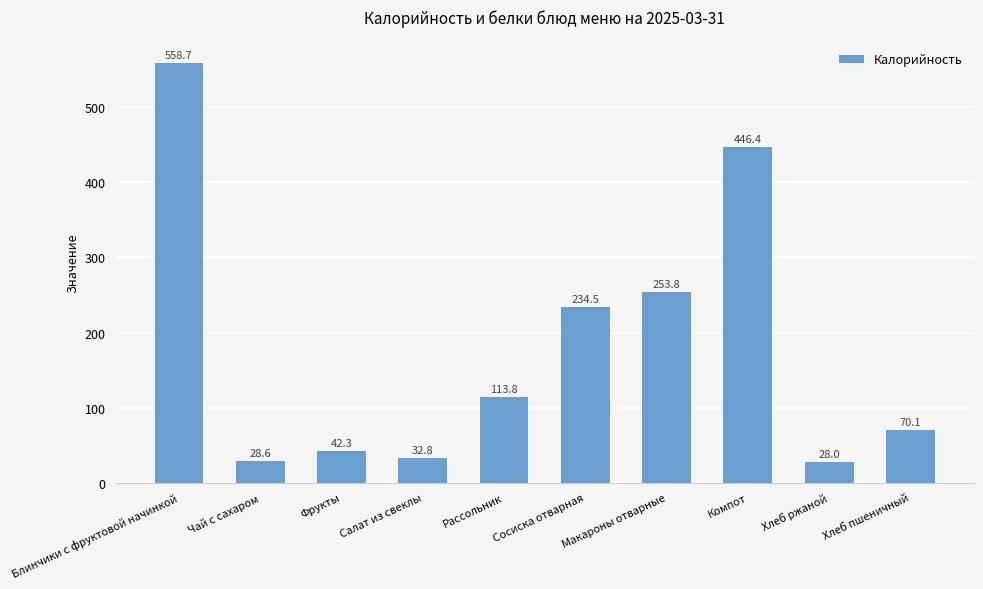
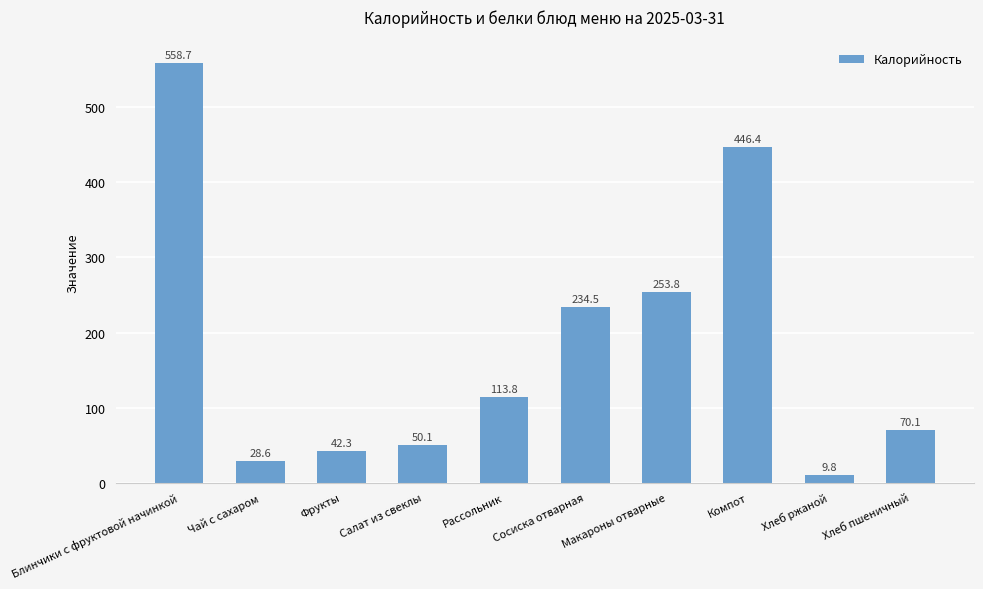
  {
    "Блинчики с фруктовой начинкой": 558.7,
    "Чай с сахаром": 28.6,
    "Фрукты": 42.3,
-   "Салат из свеклы": 32.8,
+   "Салат из свеклы": 50.1,
    "Рассольник": 113.8,
    "Сосиска отварная": 234.5,
    "Макароны отварные": 253.8,
    "Компот": 446.4,
-   "Хлеб ржаной": 28.0,
+   "Хлеб ржаной": 9.8,
    "Хлеб пшеничный": 70.1
  }
